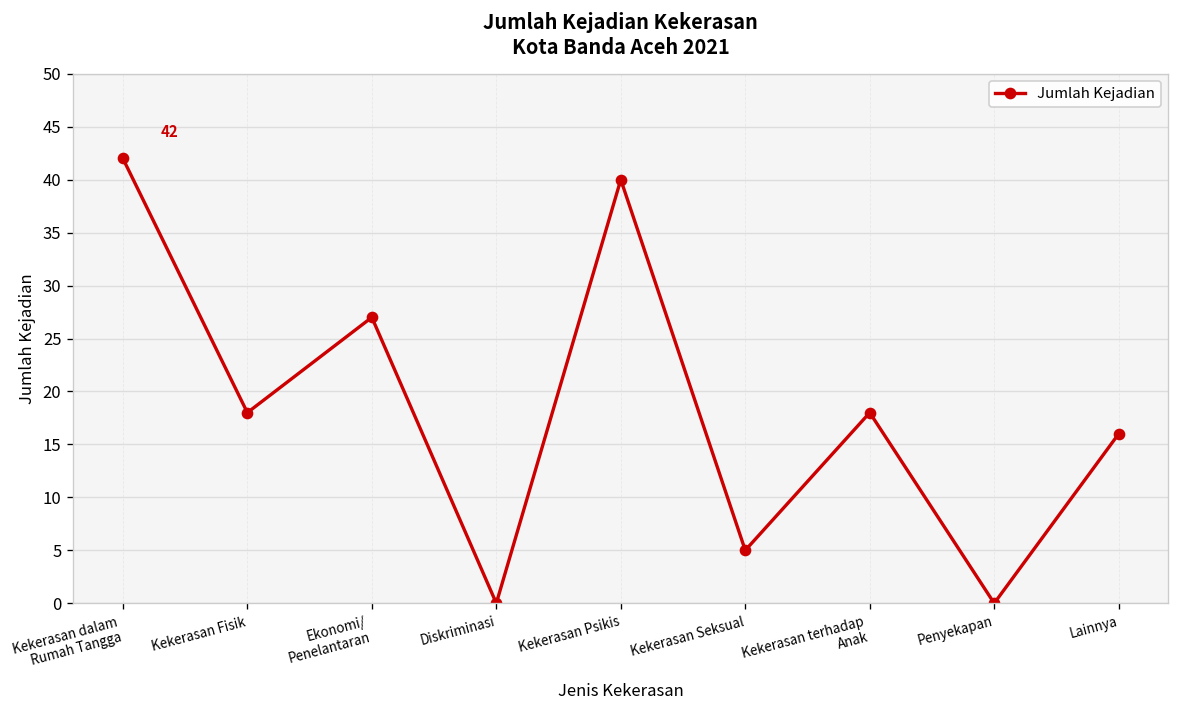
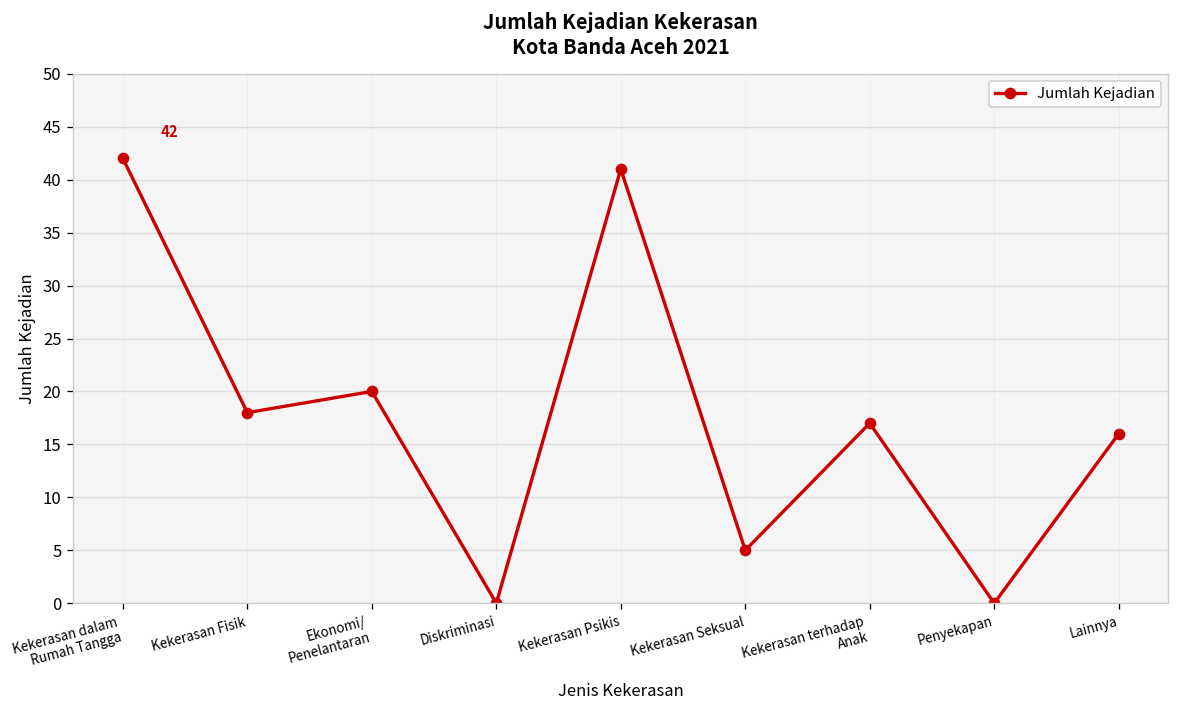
  {
    "Kekerasan dalam Rumah Tangga": 42,
    "Kekerasan Fisik": 18,
-   "Ekonomi/ Penelantaran": 27,
+   "Ekonomi/ Penelantaran": 20,
    "Diskriminasi": 0,
-   "Kekerasan Psikis": 40,
+   "Kekerasan Psikis": 41,
    "Kekerasan Seksual": 5,
-   "Kekerasan terhadap Anak": 18,
+   "Kekerasan terhadap Anak": 17,
    "Penyekapan": 0,
    "Lainnya": 16
  }
